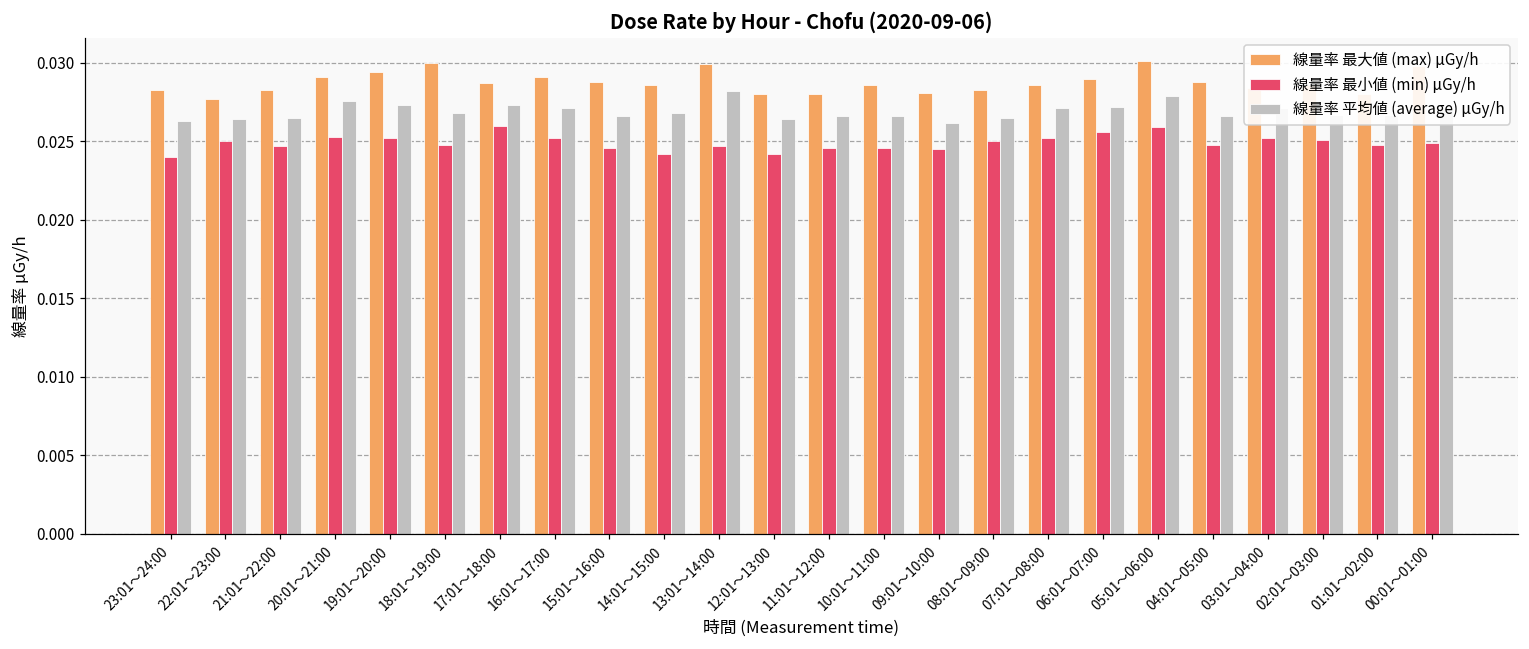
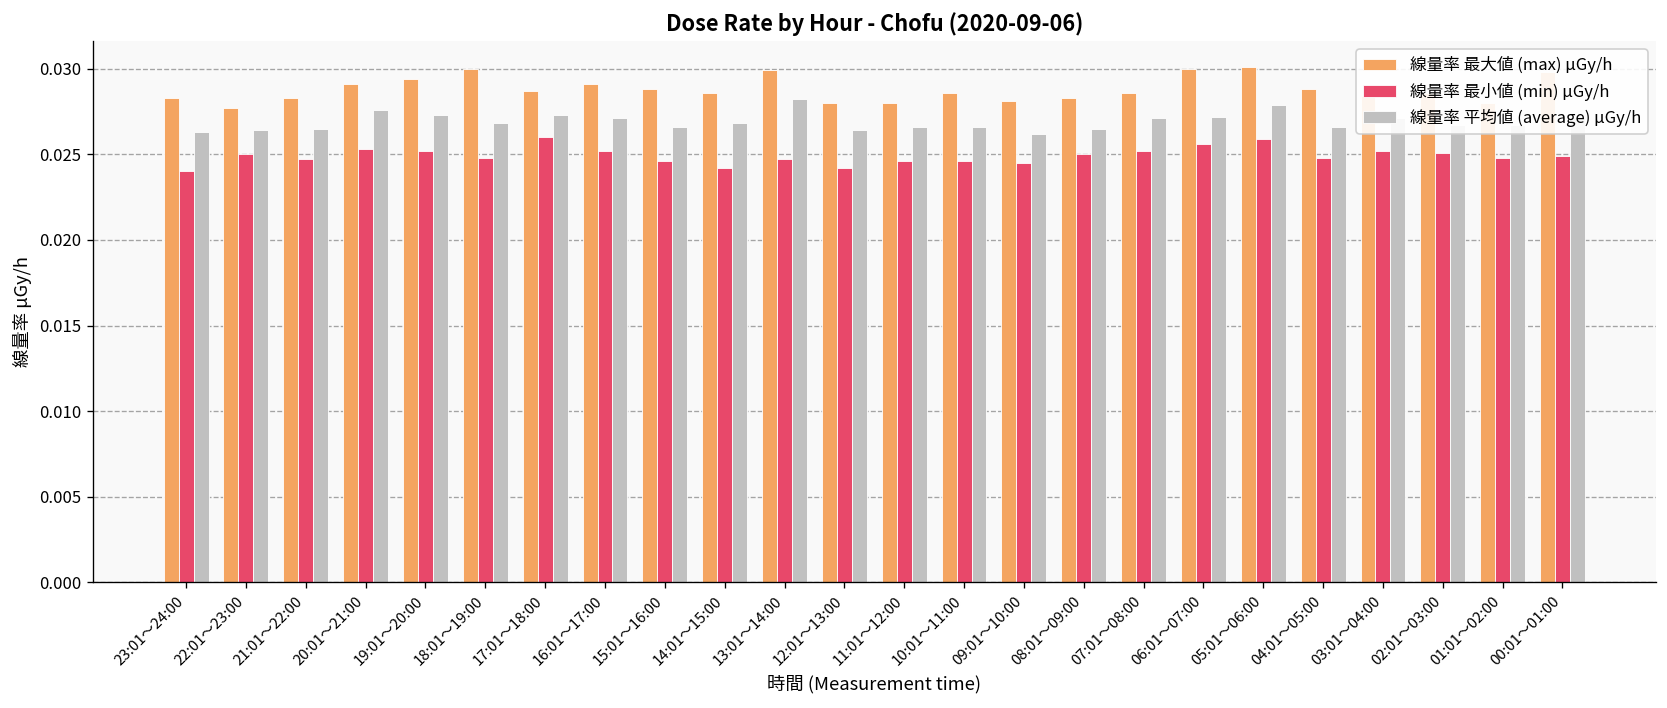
  {
    "線量率 最大値 (max) μGy/h": {
      "23:01～24:00": 0.0283,
      "22:01～23:00": 0.0277,
      "21:01～22:00": 0.0283,
      "20:01～21:00": 0.029,
      "19:01～20:00": 0.0294,
      "18:01～19:00": 0.030,
      "17:01～18:00": 0.0287,
      "16:01～17:00": 0.029,
      "15:01～16:00": 0.0288,
      "14:01～15:00": 0.0286,
      "13:01～14:00": 0.030,
      "12:01～13:00": 0.028,
      "11:01～12:00": 0.028,
      "10:01～11:00": 0.0286,
      "09:01～10:00": 0.028,
      "08:01～09:00": 0.0283,
      "07:01～08:00": 0.0286,
-     "06:01～07:00": 0.029,
+     "06:01～07:00": 0.030,
      "05:01～06:00": 0.030,
      "04:01～05:00": 0.0288
    },
    "線量率 最小値 (min) μGy/h": {
      "23:01～24:00": 0.024,
      "22:01～23:00": 0.025,
      "21:01～22:00": 0.0247,
      "20:01～21:00": 0.0253,
      "19:01～20:00": 0.0252,
      "18:01～19:00": 0.0248,
      "17:01～18:00": 0.026,
      "16:01～17:00": 0.0252,
      "15:01～16:00": 0.0246,
      "14:01～15:00": 0.0242,
      "13:01～14:00": 0.0247,
      "12:01～13:00": 0.0242,
      "11:01～12:00": 0.0246,
      "10:01～11:00": 0.0246,
      "09:01～10:00": 0.0245,
      "08:01～09:00": 0.025,
      "07:01～08:00": 0.0252,
      "06:01～07:00": 0.0256,
      "05:01～06:00": 0.026,
      "04:01～05:00": 0.0248,
      "03:01～04:00": 0.0252,
      "02:01～03:00": 0.025,
      "01:01～02:00": 0.0248,
      "00:01～01:00": 0.025
    },
    "線量率 平均値 (average) μGy/h": {
      "23:01～24:00": 0.0263,
      "22:01～23:00": 0.0264,
      "21:01～22:00": 0.0265,
      "20:01～21:00": 0.0276,
      "19:01～20:00": 0.0273,
      "18:01～19:00": 0.0268,
      "17:01～18:00": 0.0273,
      "16:01～17:00": 0.027,
      "15:01～16:00": 0.0266,
      "14:01～15:00": 0.0268,
      "13:01～14:00": 0.0282,
      "12:01～13:00": 0.0264,
      "11:01～12:00": 0.0266,
      "10:01～11:00": 0.0266,
      "09:01～10:00": 0.0262,
      "08:01～09:00": 0.0265,
      "07:01～08:00": 0.027,
      "06:01～07:00": 0.0272,
      "05:01～06:00": 0.028,
      "04:01～05:00": 0.0266
    }
  }
